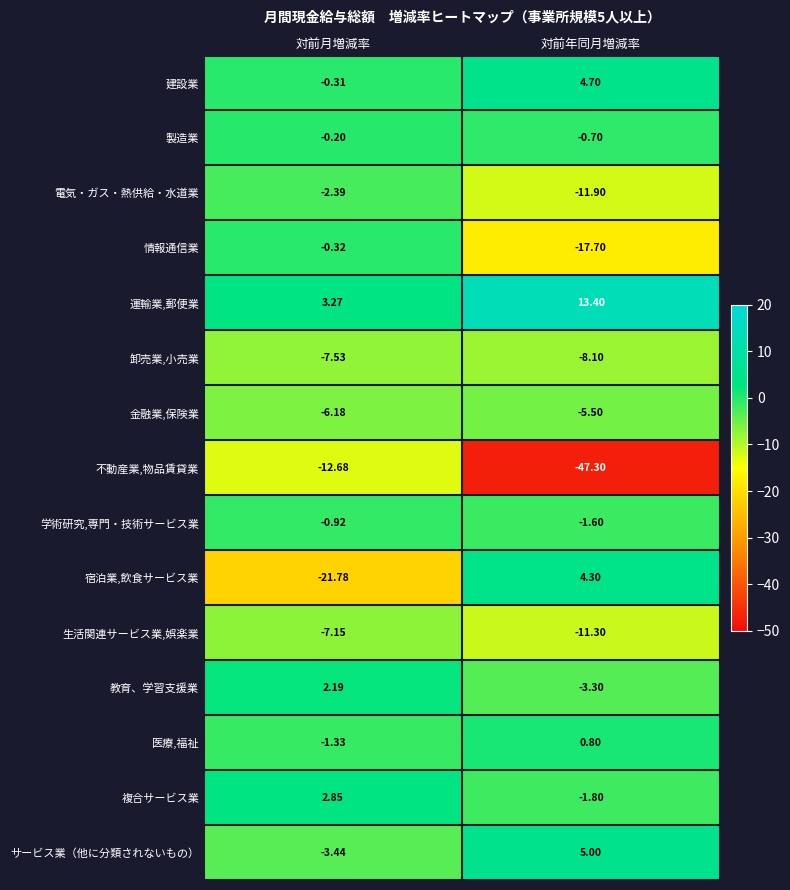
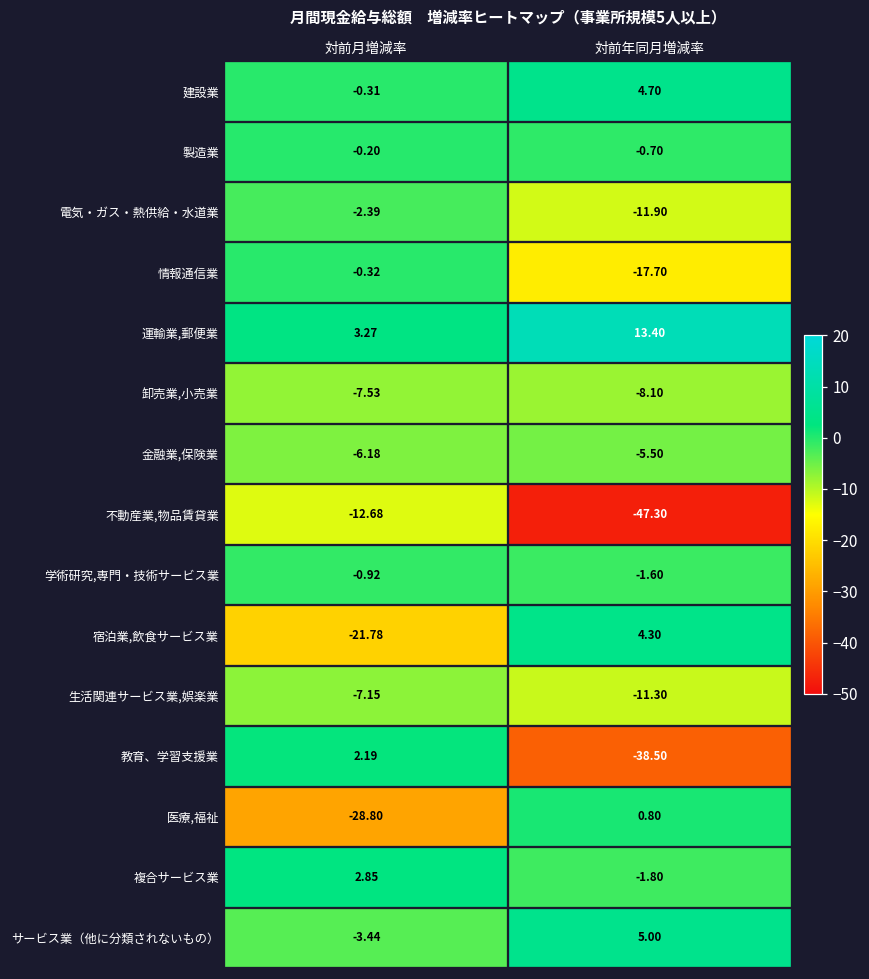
  {
    "建設業": {
      "対前月増減率": -0.31,
      "対前年同月増減率": 4.70
    },
    "製造業": {
      "対前月増減率": -0.20,
      "対前年同月増減率": -0.70
    },
    "電気・ガス・熱供給・水道業": {
      "対前月増減率": -2.39,
      "対前年同月増減率": -11.90
    },
    "情報通信業": {
      "対前月増減率": -0.32,
      "対前年同月増減率": -17.70
    },
    "運輸業,郵便業": {
      "対前月増減率": 3.27,
      "対前年同月増減率": 13.40
    },
    "卸売業,小売業": {
      "対前月増減率": -7.53,
      "対前年同月増減率": -8.10
    },
    "金融業,保険業": {
      "対前月増減率": -6.18,
      "対前年同月増減率": -5.50
    },
    "不動産業,物品賃貸業": {
      "対前月増減率": -12.68,
      "対前年同月増減率": -47.30
    },
    "学術研究,専門・技術サービス業": {
      "対前月増減率": -0.92,
      "対前年同月増減率": -1.60
    },
    "宿泊業,飲食サービス業": {
      "対前月増減率": -21.78,
      "対前年同月増減率": 4.30
    },
    "生活関連サービス業,娯楽業": {
      "対前月増減率": -7.15,
      "対前年同月増減率": -11.30
    },
    "教育、学習支援業": {
      "対前月増減率": 2.19,
-     "対前年同月増減率": -3.30
+     "対前年同月増減率": -38.50
    },
    "医療,福祉": {
-     "対前月増減率": -1.33,
+     "対前月増減率": -28.80,
      "対前年同月増減率": 0.80
    },
    "複合サービス業": {
      "対前月増減率": 2.85,
      "対前年同月増減率": -1.80
    },
    "サービス業（他に分類されないもの）": {
      "対前月増減率": -3.44,
      "対前年同月増減率": 5.00
    }
  }
